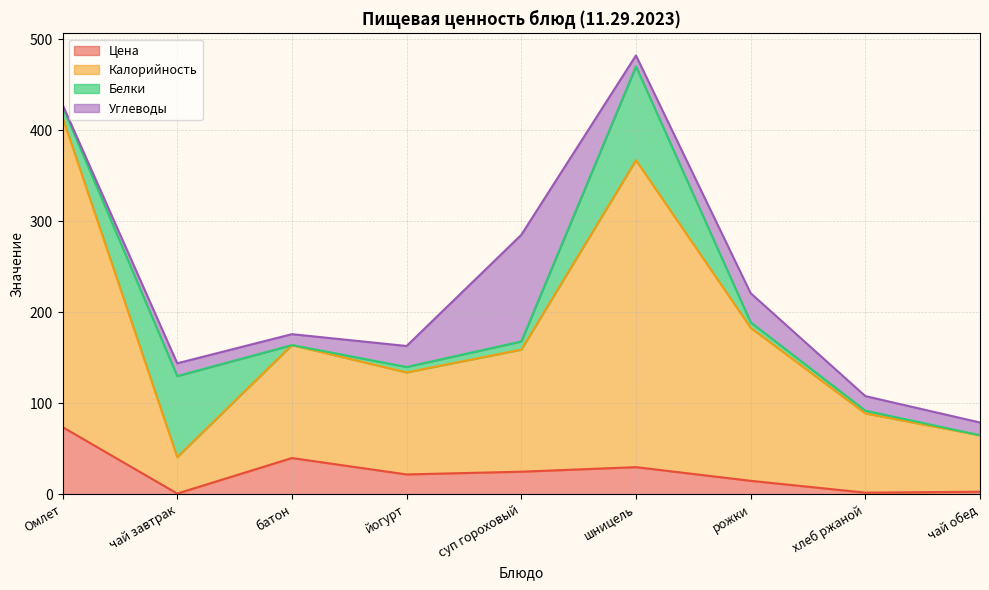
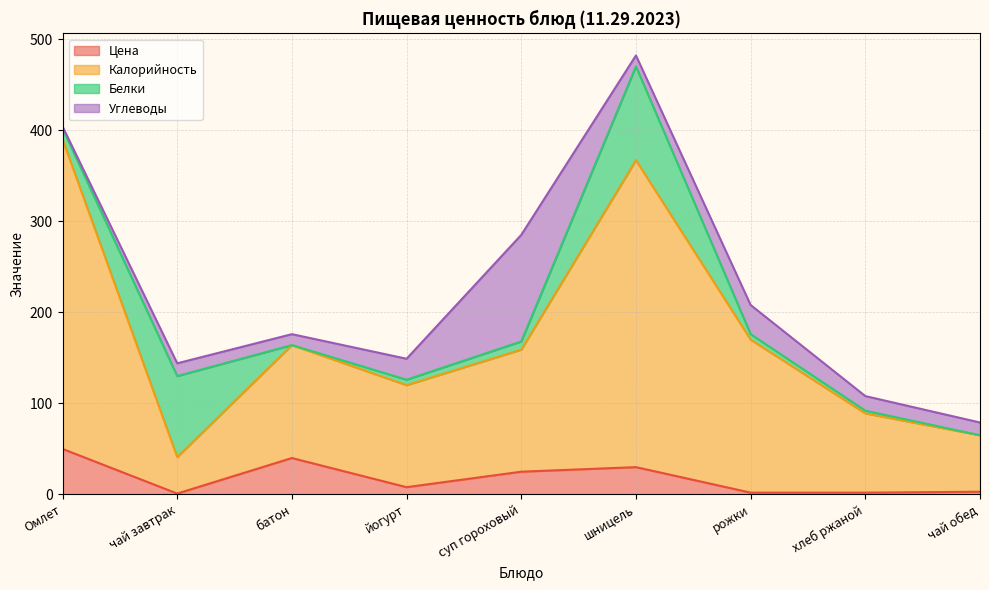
  {
    "Цена": {
-     "Омлет": 70,
+     "Омлет": 50,
      "чай завтрак": 0,
      "батон": 40,
-     "йогурт": 20,
+     "йогурт": 10,
      "суп гороховый": 30,
      "шницель": 30,
-     "рожки": 20,
+     "рожки": 0,
      "хлеб ржаной": 0,
      "чай обед": 0
    },
    "Калорийность": {
      "Омлет": 340,
      "чай завтрак": 40,
      "йогурт": 110,
      "суп гороховый": 130,
      "шницель": 340,
      "рожки": 170,
      "хлеб ржаной": 90
    },
    "Белки": {
      "чай завтрак": 90,
      "йогурт": 10,
      "суп гороховый": 10,
      "шницель": 100,
      "рожки": 10,
      "хлеб ржаной": 0
    },
    "Углеводы": {
      "чай завтрак": 10,
      "батон": 10,
      "йогурт": 20,
      "суп гороховый": 120,
      "шницель": 10,
      "рожки": 30,
      "хлеб ржаной": 20,
      "чай обед": 10
    }
  }
